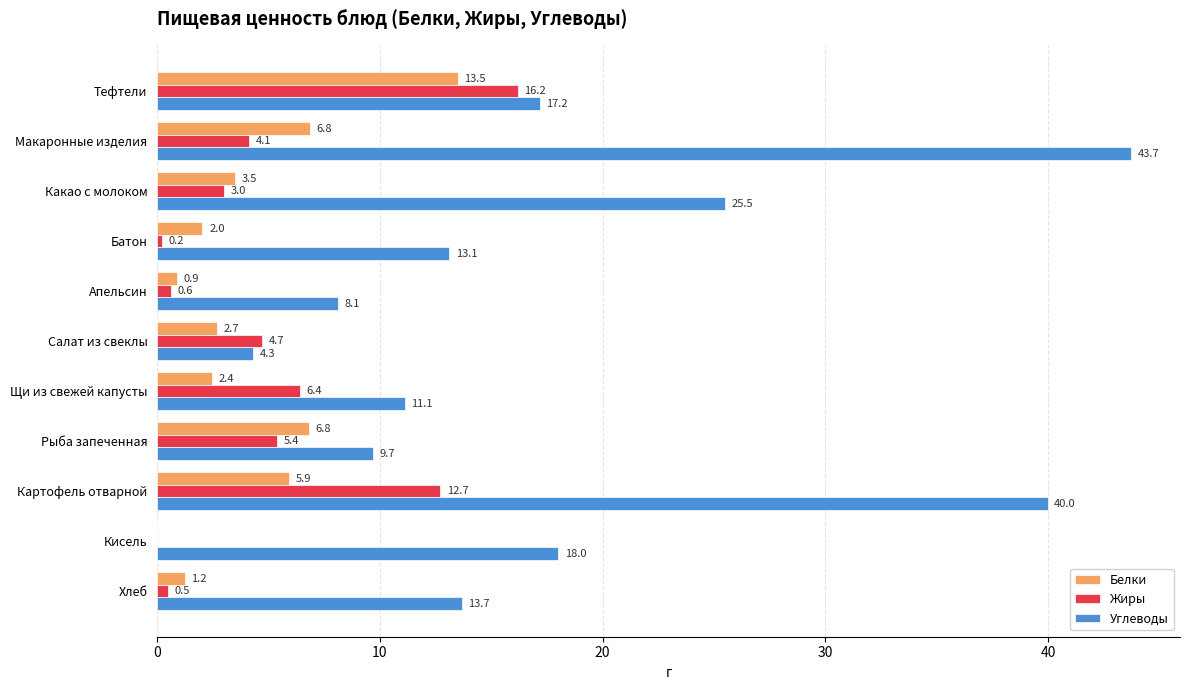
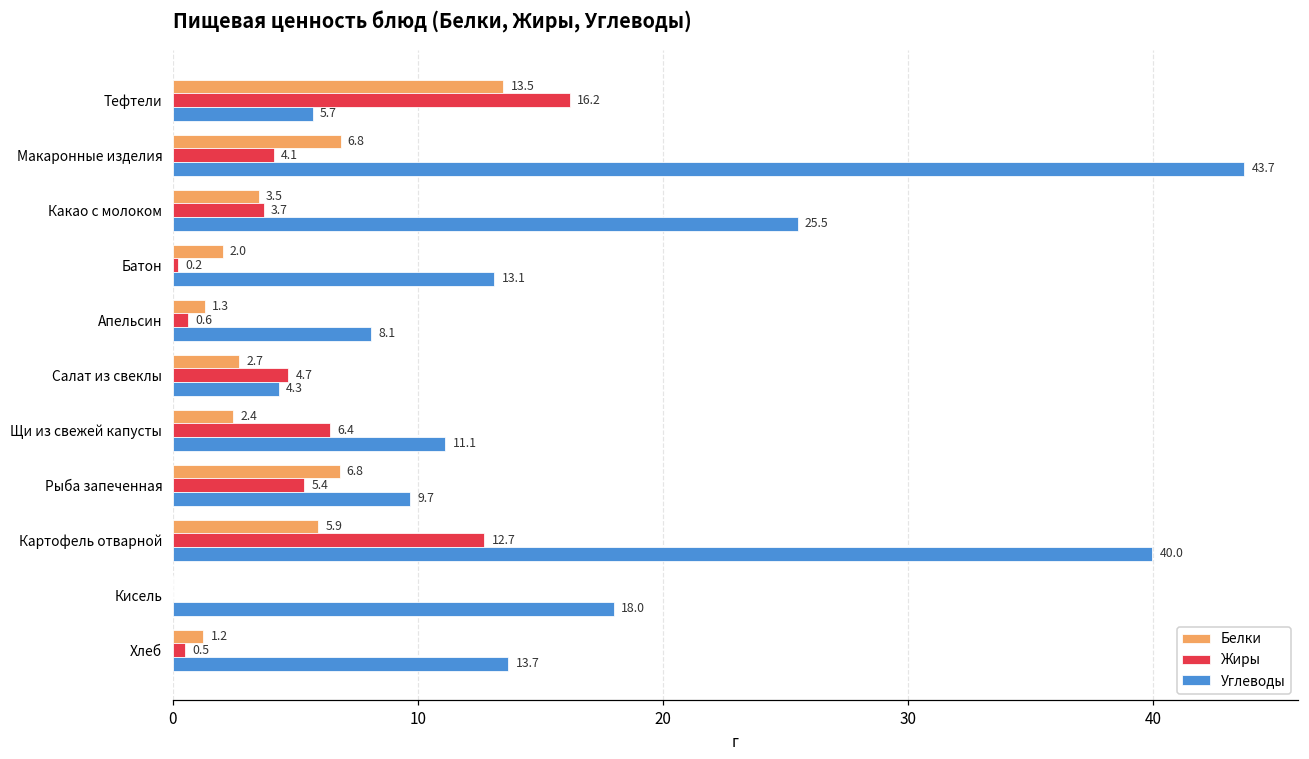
  {
    "Белки": {
      "Тефтели": 13.5,
      "Макаронные изделия": 6.8,
      "Какао с молоком": 3.5,
      "Батон": 2.0,
-     "Апельсин": 0.9,
+     "Апельсин": 1.3,
      "Салат из свеклы": 2.7,
      "Щи из свежей капусты": 2.4,
      "Рыба запеченная": 6.8,
      "Картофель отварной": 5.9,
      "Хлеб": 1.2
    },
    "Жиры": {
      "Тефтели": 16.2,
      "Макаронные изделия": 4.1,
-     "Какао с молоком": 3.0,
+     "Какао с молоком": 3.7,
      "Батон": 0.2,
      "Апельсин": 0.6,
      "Салат из свеклы": 4.7,
      "Щи из свежей капусты": 6.4,
      "Рыба запеченная": 5.4,
      "Картофель отварной": 12.7,
      "Хлеб": 0.5
    },
    "Углеводы": {
-     "Тефтели": 17.2,
+     "Тефтели": 5.7,
      "Макаронные изделия": 43.7,
      "Какао с молоком": 25.5,
      "Батон": 13.1,
      "Апельсин": 8.1,
      "Салат из свеклы": 4.3,
      "Щи из свежей капусты": 11.1,
      "Рыба запеченная": 9.7,
      "Картофель отварной": 40.0,
      "Кисель": 18.0,
      "Хлеб": 13.7
    }
  }
